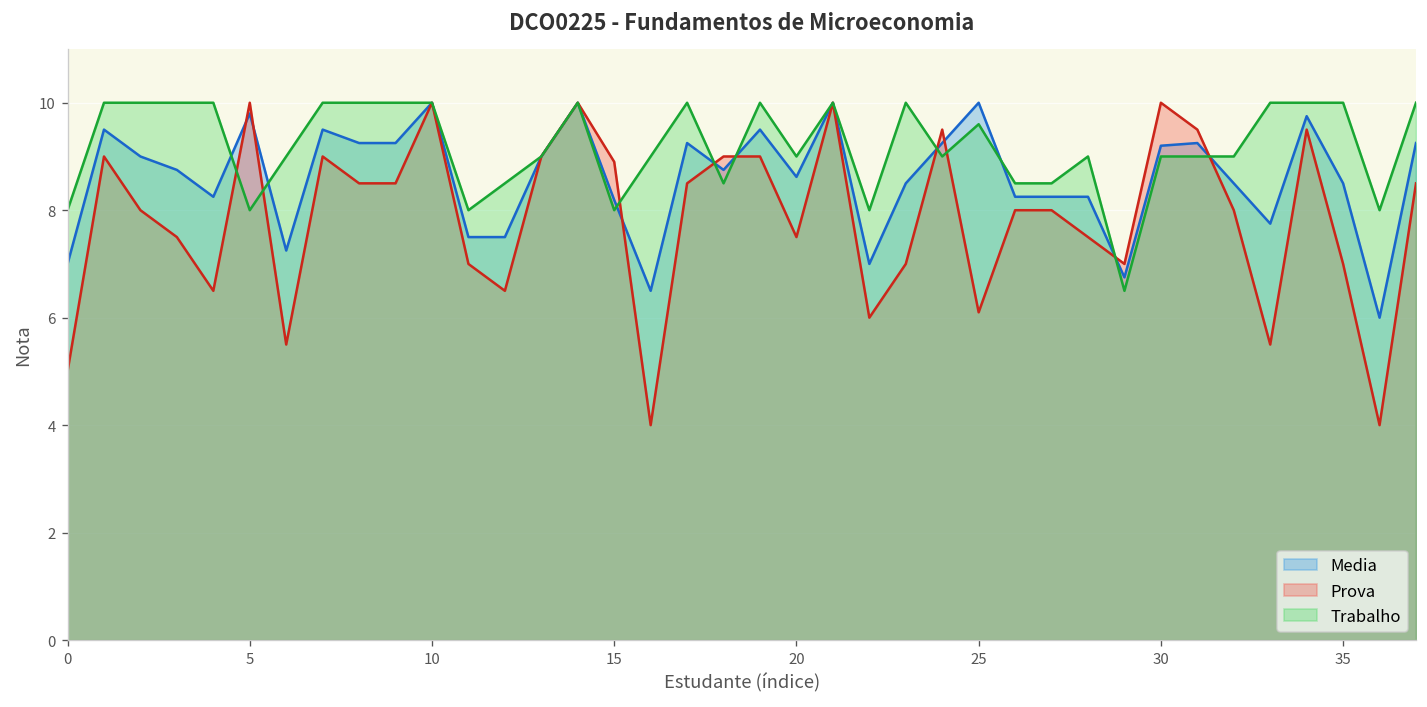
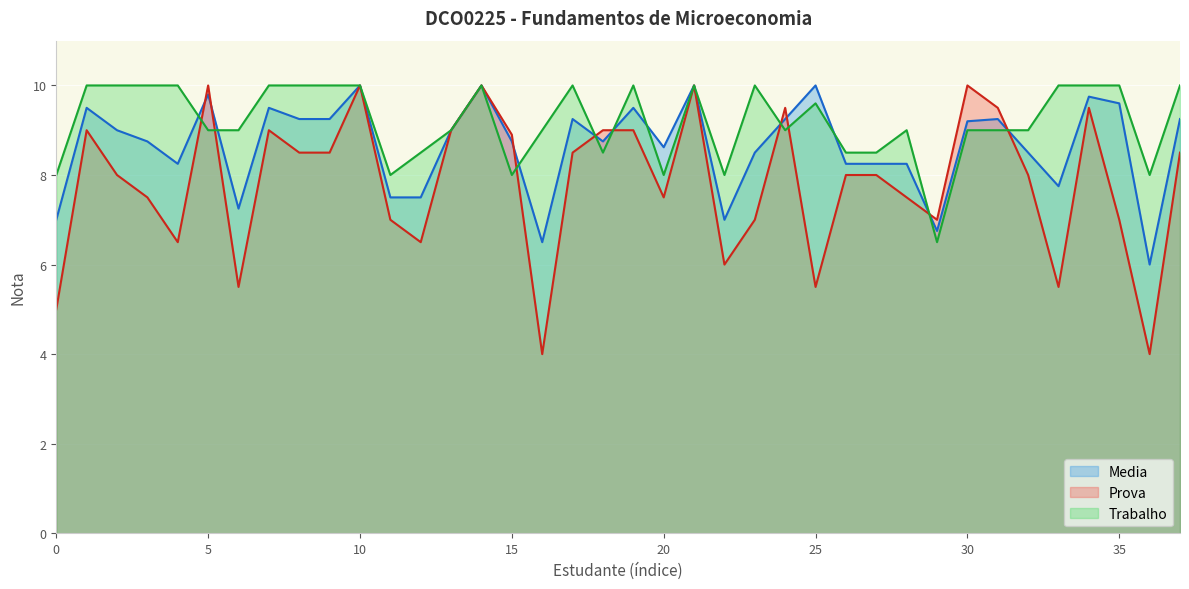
  {
    "Media": {
      "0": 7.0,
      "5": 9.8,
-     "15": 8.2,
+     "15": 8.8,
      "20": 8.6,
      "25": 10.0,
      "30": 9.2,
-     "35": 8.5
+     "35": 9.6
    },
    "Prova": {
      "0": 5.0,
      "5": 10.0,
      "15": 8.9,
      "20": 7.5,
-     "25": 6.1,
+     "25": 5.5,
      "30": 10.0,
      "35": 7.0
    },
    "Trabalho": {
      "0": 8,
-     "5": 8,
+     "5": 9,
      "15": 8,
-     "20": 9,
+     "20": 8,
      "25": 9.6,
      "30": 9,
      "35": 10
    }
  }
